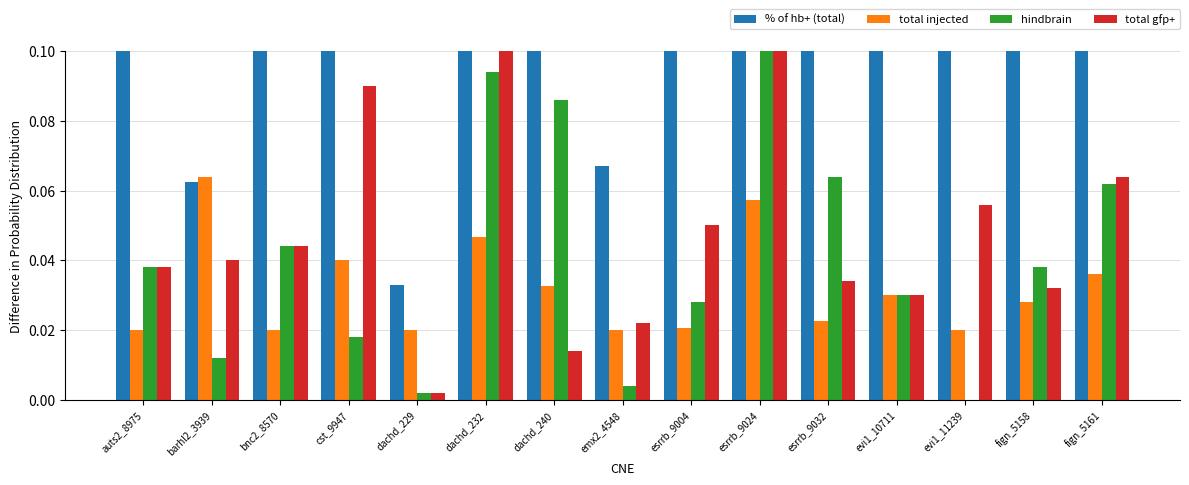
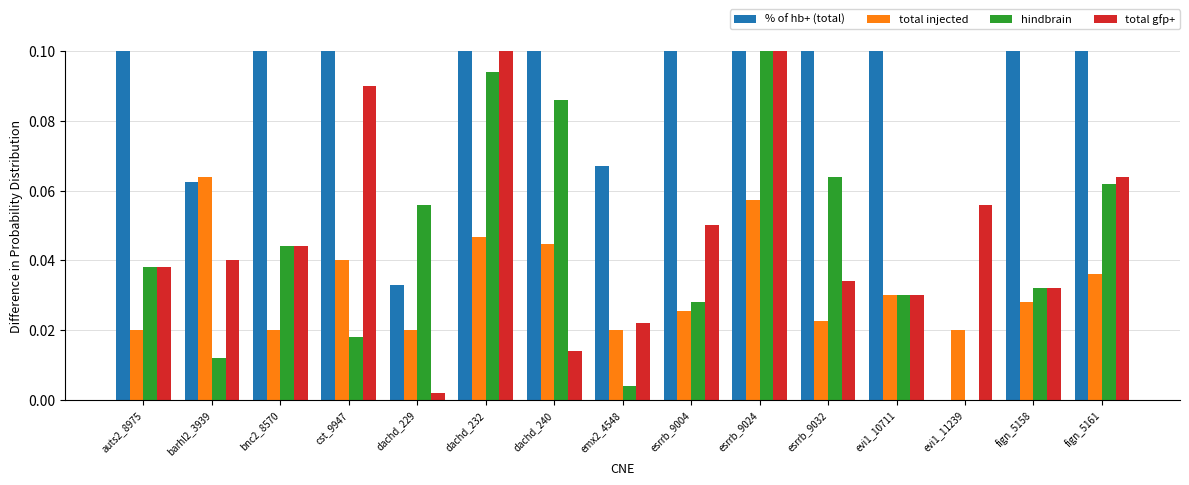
  {
    "% of hb+ (total)": {
      "barhl2_3939": 0.063,
      "dachd_229": 0.033,
      "emx2_4548": 0.067,
-     "evi1_11239": 0.1
+     "evi1_11239": 0.0
    },
    "total injected": {
      "auts2_8975": 0.020,
      "barhl2_3939": 0.064,
      "bnc2_8570": 0.020,
      "cst_9947": 0.040,
      "dachd_229": 0.020,
      "dachd_232": 0.047,
-     "dachd_240": 0.033,
+     "dachd_240": 0.045,
      "emx2_4548": 0.020,
-     "esrrb_9004": 0.021,
+     "esrrb_9004": 0.025,
      "esrrb_9024": 0.057,
      "esrrb_9032": 0.023,
      "evi1_10711": 0.030,
      "evi1_11239": 0.020,
      "fign_5158": 0.028,
      "fign_5161": 0.036
    },
    "hindbrain": {
      "auts2_8975": 0.038,
      "barhl2_3939": 0.012,
      "bnc2_8570": 0.044,
      "cst_9947": 0.018,
-     "dachd_229": 0.002,
+     "dachd_229": 0.056,
      "dachd_232": 0.094,
      "dachd_240": 0.086,
      "emx2_4548": 0.004,
      "esrrb_9004": 0.028,
      "esrrb_9032": 0.064,
      "evi1_10711": 0.030,
      "evi1_11239": 0.000,
-     "fign_5158": 0.038,
+     "fign_5158": 0.032,
      "fign_5161": 0.062
    },
    "total gfp+": {
      "auts2_8975": 0.038,
      "barhl2_3939": 0.040,
      "bnc2_8570": 0.044,
      "cst_9947": 0.090,
      "dachd_229": 0.002,
      "dachd_232": 0.100,
      "dachd_240": 0.014,
      "emx2_4548": 0.022,
      "esrrb_9004": 0.050,
      "esrrb_9032": 0.034,
      "evi1_10711": 0.030,
      "evi1_11239": 0.056,
      "fign_5158": 0.032,
      "fign_5161": 0.064
    }
  }
